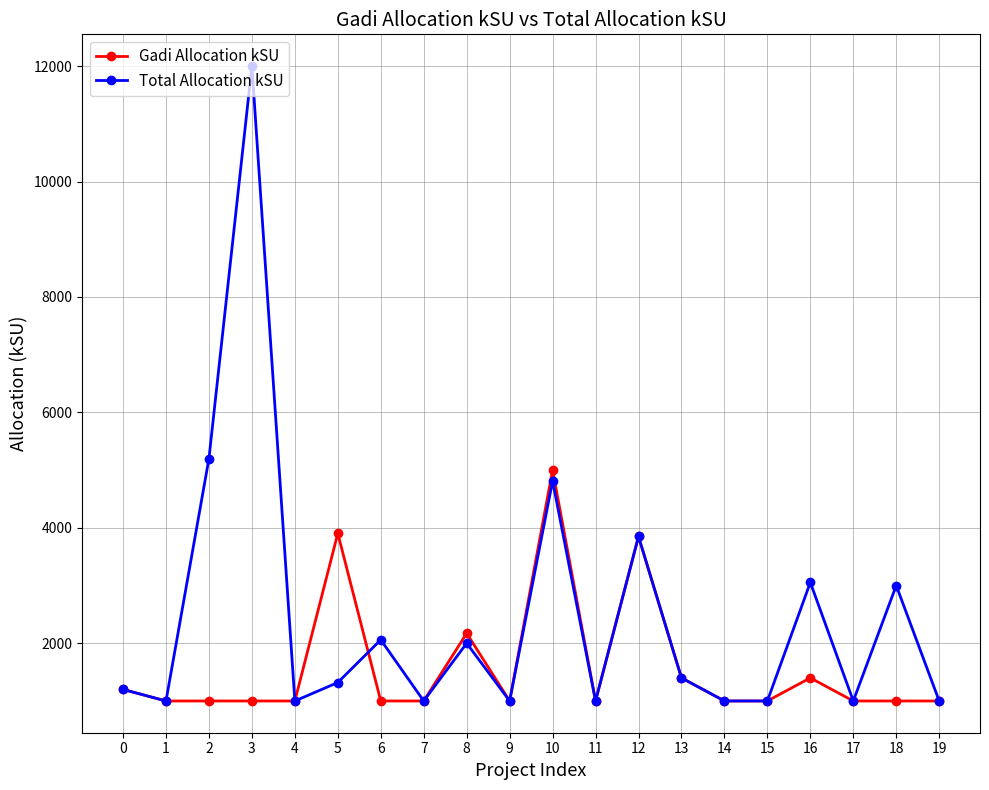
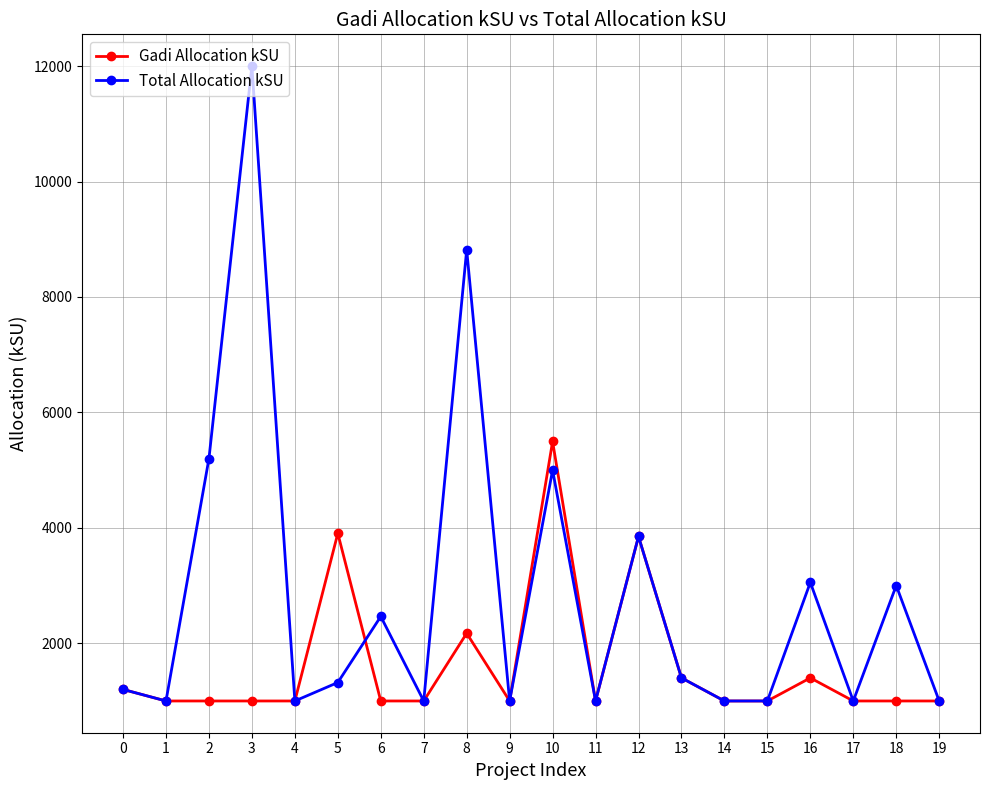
  {
    "Gadi Allocation kSU": {
      "2": 1000,
      "3": 1000,
      "5": 3900,
      "6": 1000,
      "8": 2200,
-     "10": 5000,
+     "10": 5500,
      "16": 1400,
      "18": 1000
    },
    "Total Allocation kSU": {
      "2": 5200,
      "5": 1300,
-     "6": 2100,
-     "8": 2000,
-     "10": 4800,
+     "6": 2500,
+     "8": 8800,
+     "10": 5000,
      "16": 3100,
      "18": 3000
    }
  }
